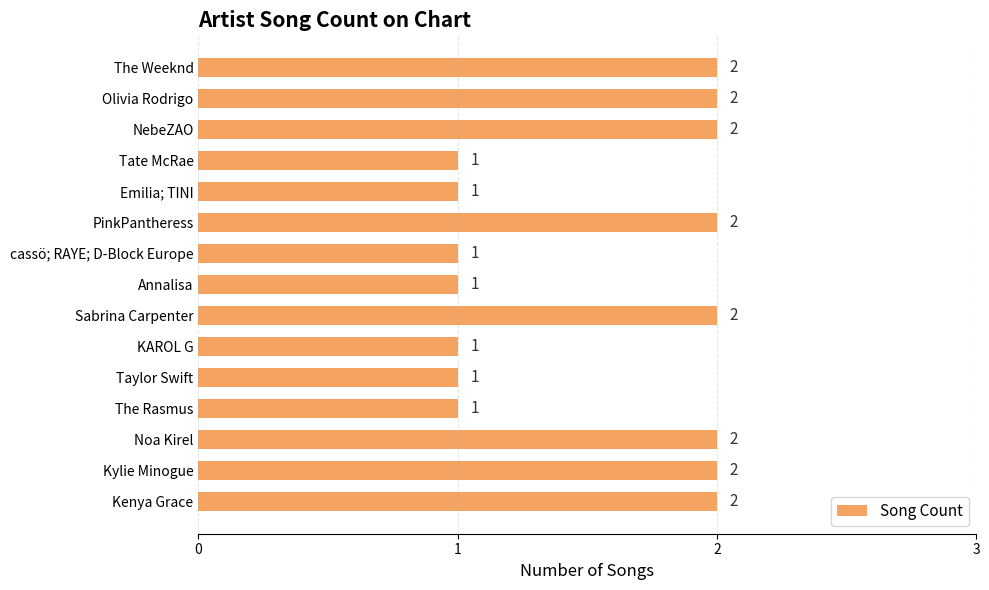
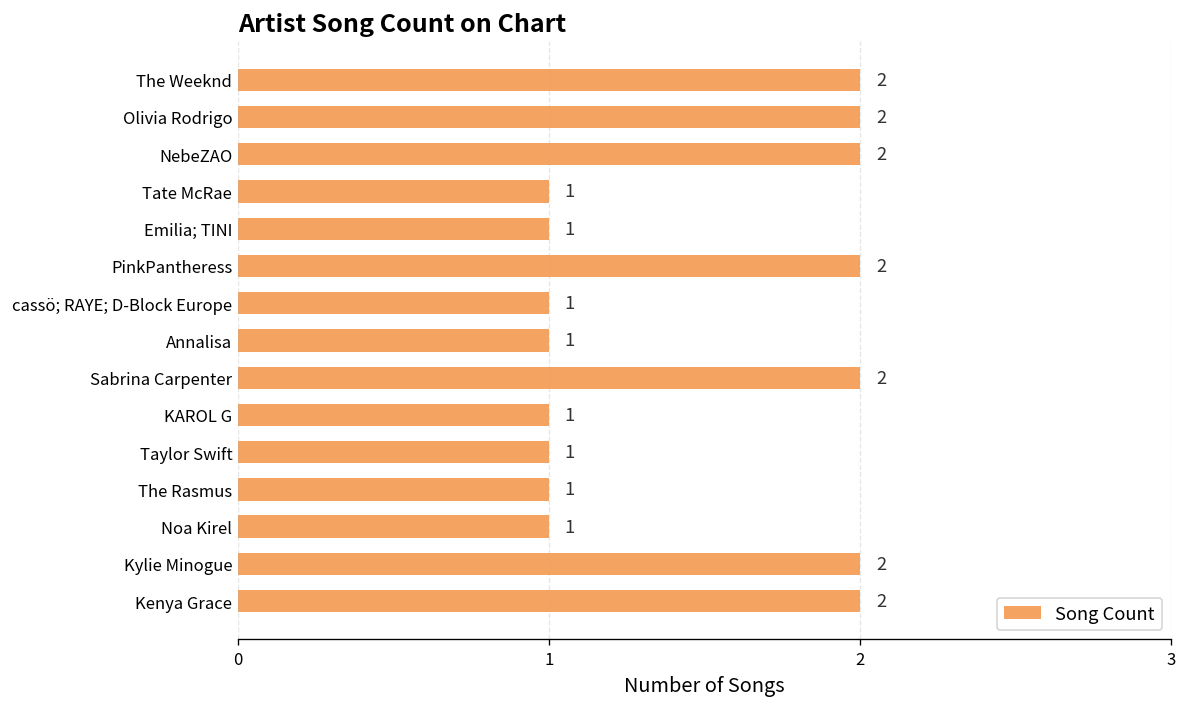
  {
    "The Weeknd": 2,
    "Olivia Rodrigo": 2,
    "NebeZAO": 2,
    "Tate McRae": 1,
    "Emilia; TINI": 1,
    "PinkPantheress": 2,
    "cassö; RAYE; D-Block Europe": 1,
    "Annalisa": 1,
    "Sabrina Carpenter": 2,
    "KAROL G": 1,
    "Taylor Swift": 1,
    "The Rasmus": 1,
-   "Noa Kirel": 2,
+   "Noa Kirel": 1,
    "Kylie Minogue": 2,
    "Kenya Grace": 2
  }
